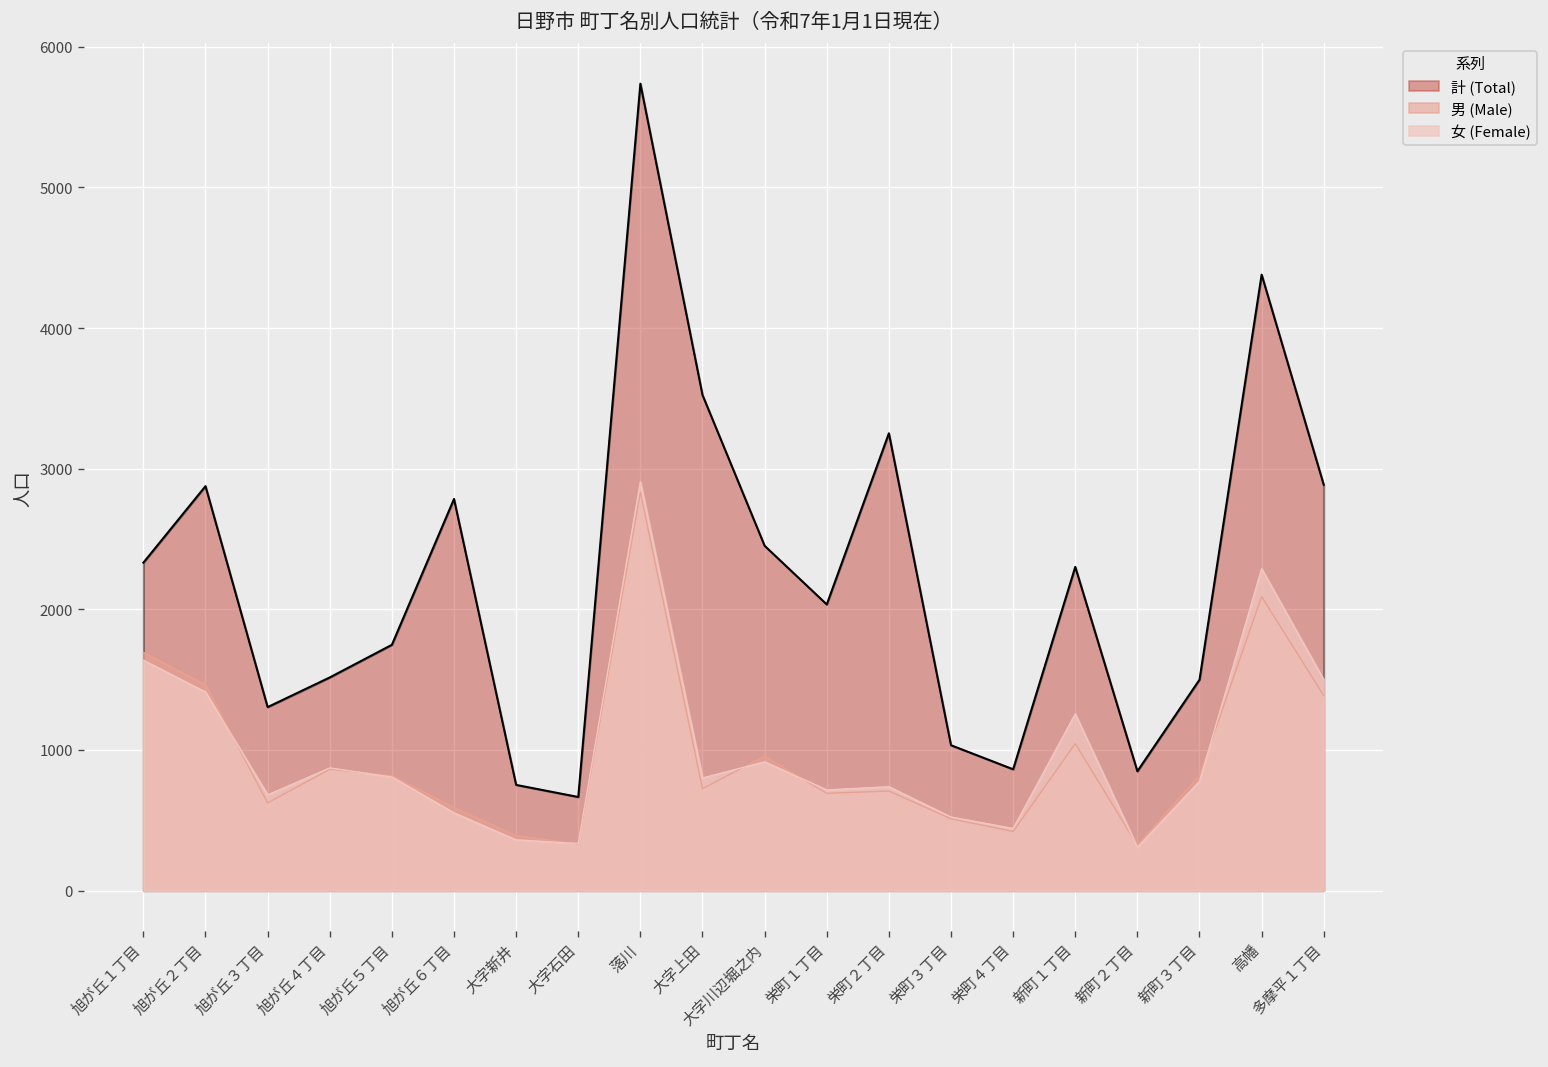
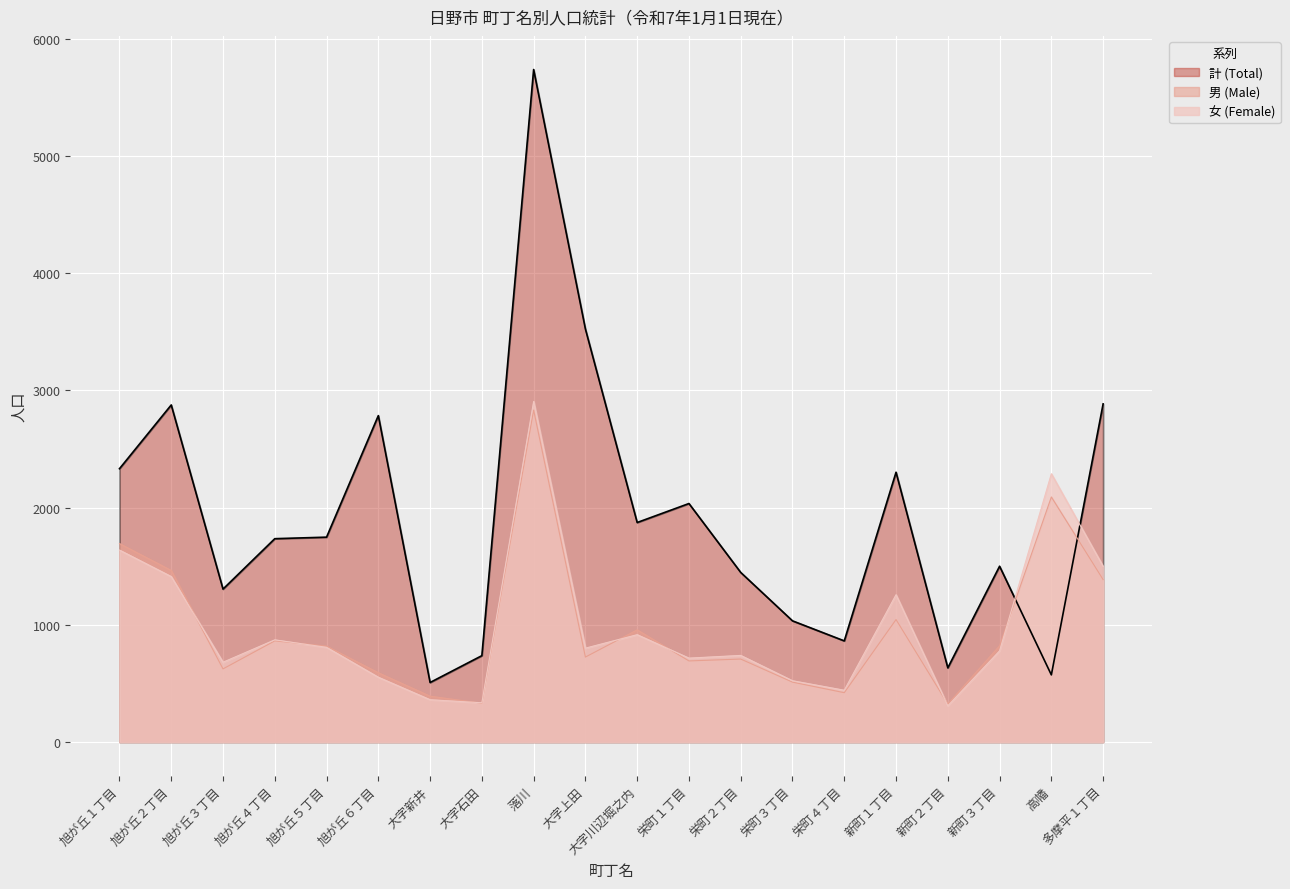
  {
    "計 (Total)": {
      "旭が丘１丁目": 2330,
      "旭が丘２丁目": 2880,
      "旭が丘３丁目": 1310,
-     "旭が丘４丁目": 1520,
+     "旭が丘４丁目": 1740,
      "旭が丘５丁目": 1750,
      "旭が丘６丁目": 2790,
-     "大字新井": 750,
-     "大字石田": 670,
+     "大字新井": 510,
+     "大字石田": 740,
      "落川": 5740,
      "大字上田": 3520,
-     "大字川辺堀之内": 2450,
+     "大字川辺堀之内": 1870,
      "栄町１丁目": 2040,
-     "栄町２丁目": 3250,
+     "栄町２丁目": 1450,
      "栄町３丁目": 1030,
      "栄町４丁目": 860,
      "新町１丁目": 2300,
-     "新町２丁目": 850,
+     "新町２丁目": 630,
      "新町３丁目": 1500,
-     "高幡": 4380,
+     "高幡": 570,
      "多摩平１丁目": 2890
    }
  }
